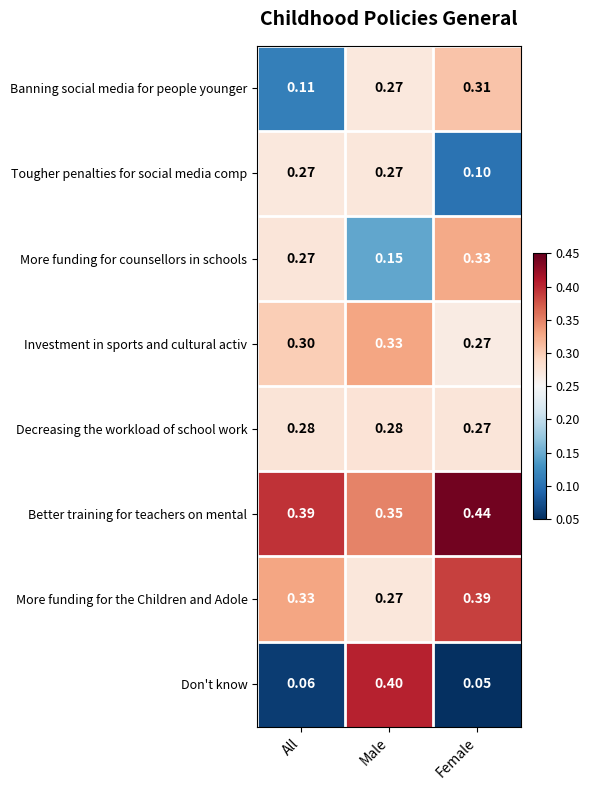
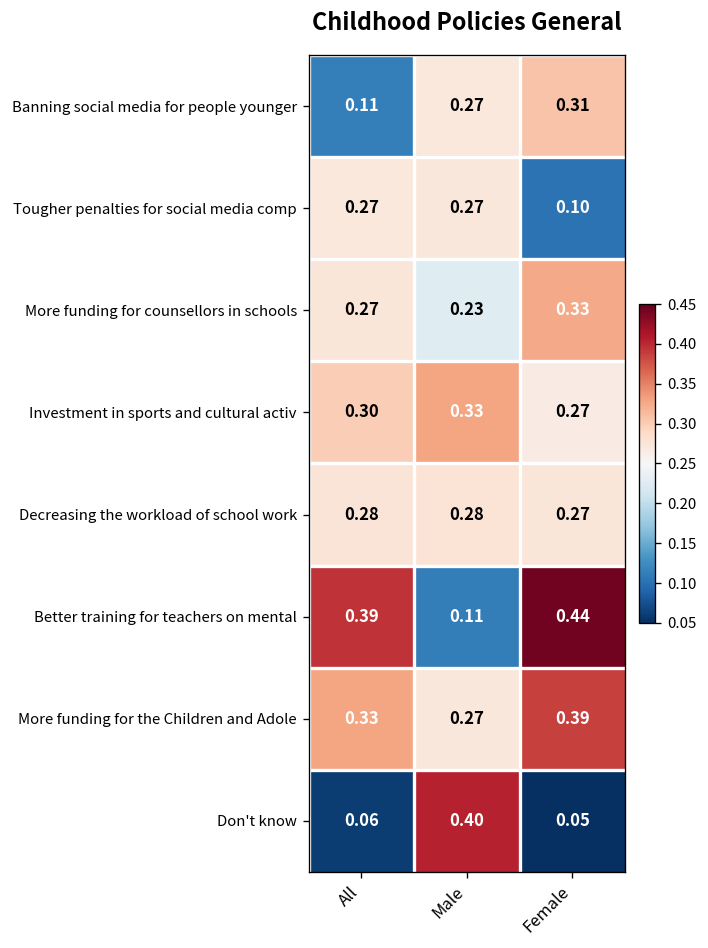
  {
    "Banning social media for people younger": {
      "All": 0.11,
      "Male": 0.27,
      "Female": 0.31
    },
    "Tougher penalties for social media comp": {
      "All": 0.27,
      "Male": 0.27,
      "Female": 0.10
    },
    "More funding for counsellors in schools": {
      "All": 0.27,
-     "Male": 0.15,
+     "Male": 0.23,
      "Female": 0.33
    },
    "Investment in sports and cultural activ": {
      "All": 0.30,
      "Male": 0.33,
      "Female": 0.27
    },
    "Decreasing the workload of school work": {
      "All": 0.28,
      "Male": 0.28,
      "Female": 0.27
    },
    "Better training for teachers on mental": {
      "All": 0.39,
-     "Male": 0.35,
+     "Male": 0.11,
      "Female": 0.44
    },
    "More funding for the Children and Adole": {
      "All": 0.33,
      "Male": 0.27,
      "Female": 0.39
    },
    "Don't know": {
      "All": 0.06,
      "Male": 0.40,
      "Female": 0.05
    }
  }
